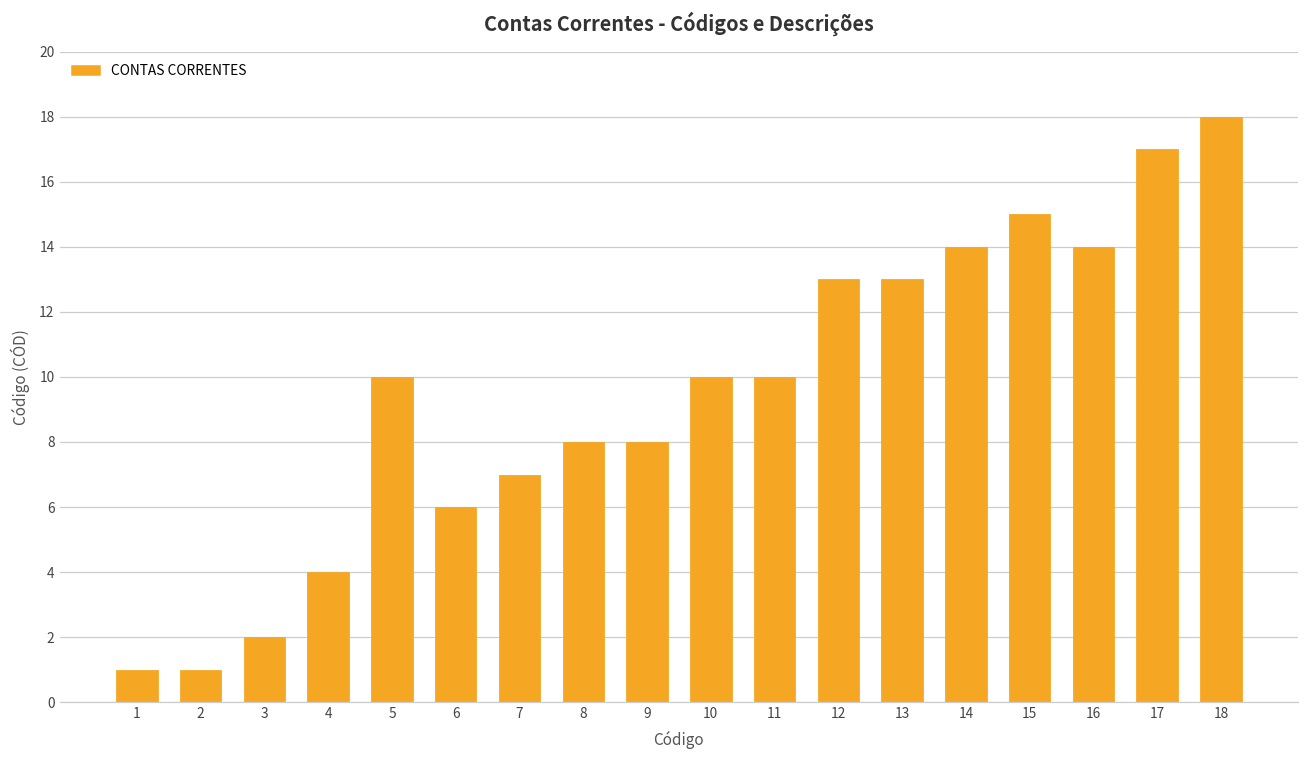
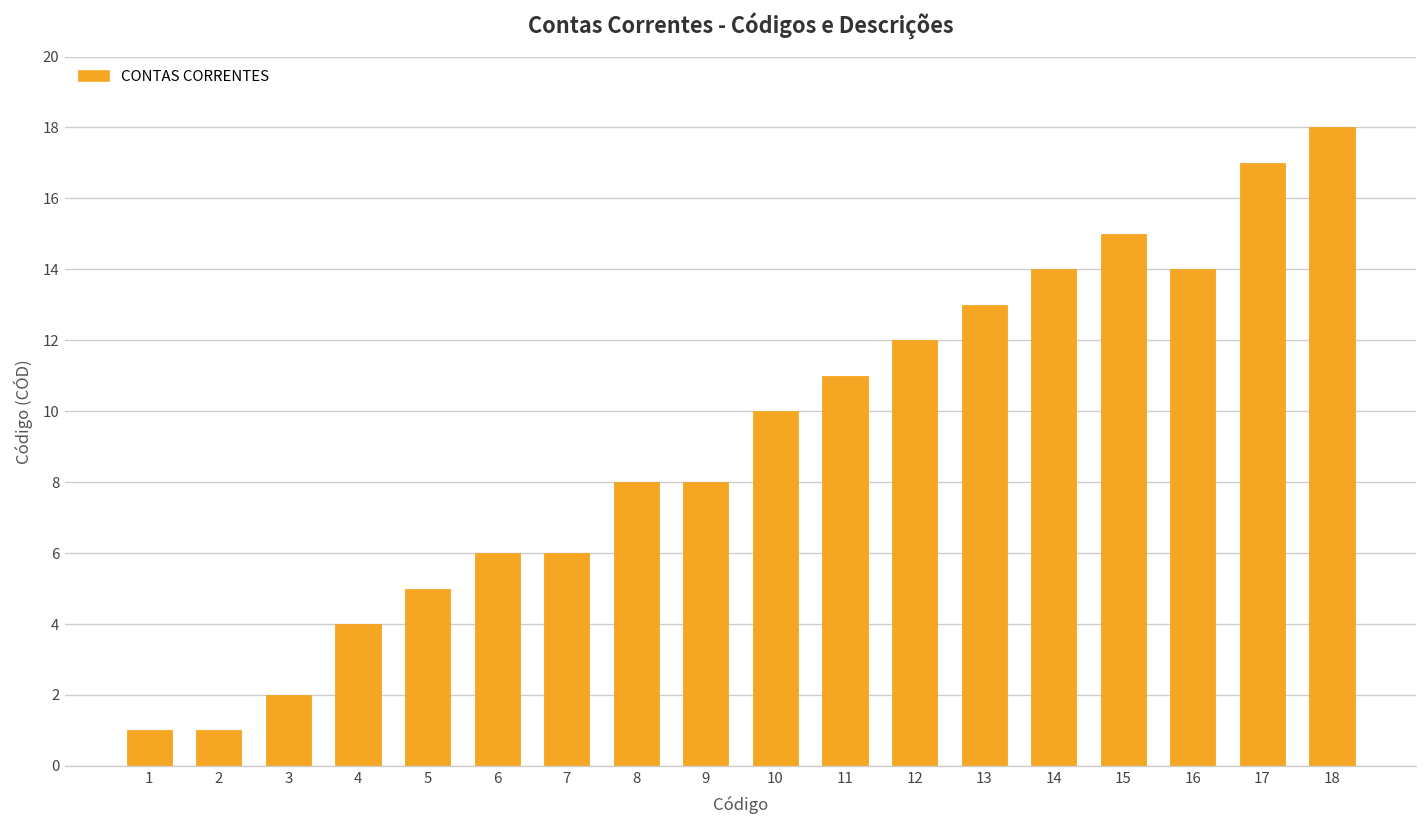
  {
    "1": 1,
    "2": 1,
    "3": 2,
    "4": 4,
-   "5": 10,
+   "5": 5,
    "6": 6,
-   "7": 7,
+   "7": 6,
    "8": 8,
    "9": 8,
    "10": 10,
-   "11": 10,
-   "12": 13,
+   "11": 11,
+   "12": 12,
    "13": 13,
    "14": 14,
    "15": 15,
    "16": 14,
    "17": 17,
    "18": 18
  }
